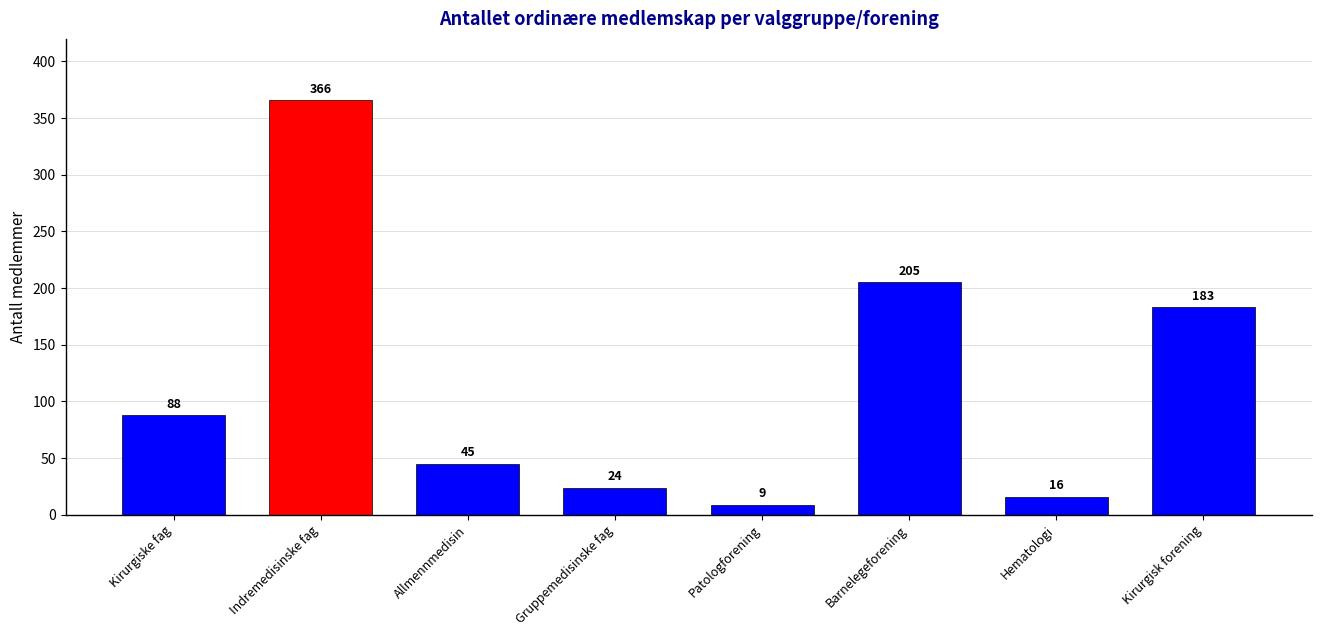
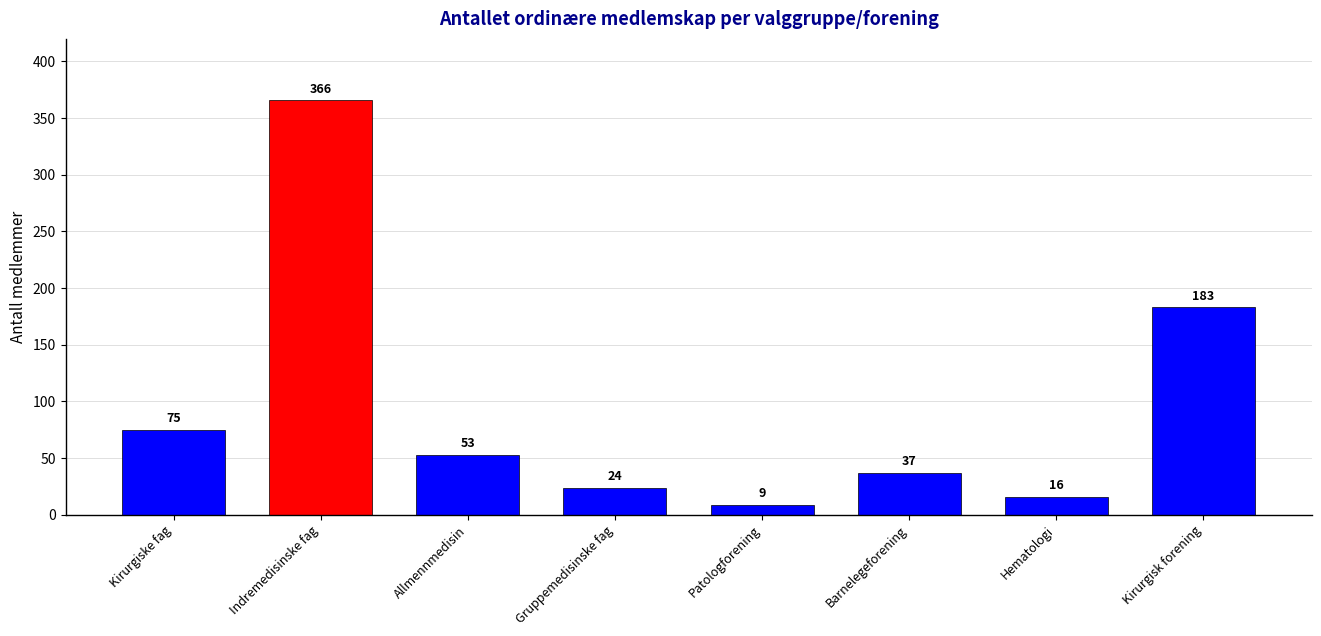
  {
-   "Kirurgiske fag": 88,
+   "Kirurgiske fag": 75,
    "Indremedisinske fag": 366,
-   "Allmennmedisin": 45,
+   "Allmennmedisin": 53,
    "Gruppemedisinske fag": 24,
    "Patologforening": 9,
-   "Barnelegeforening": 205,
+   "Barnelegeforening": 37,
    "Hematologi": 16,
    "Kirurgisk forening": 183
  }
